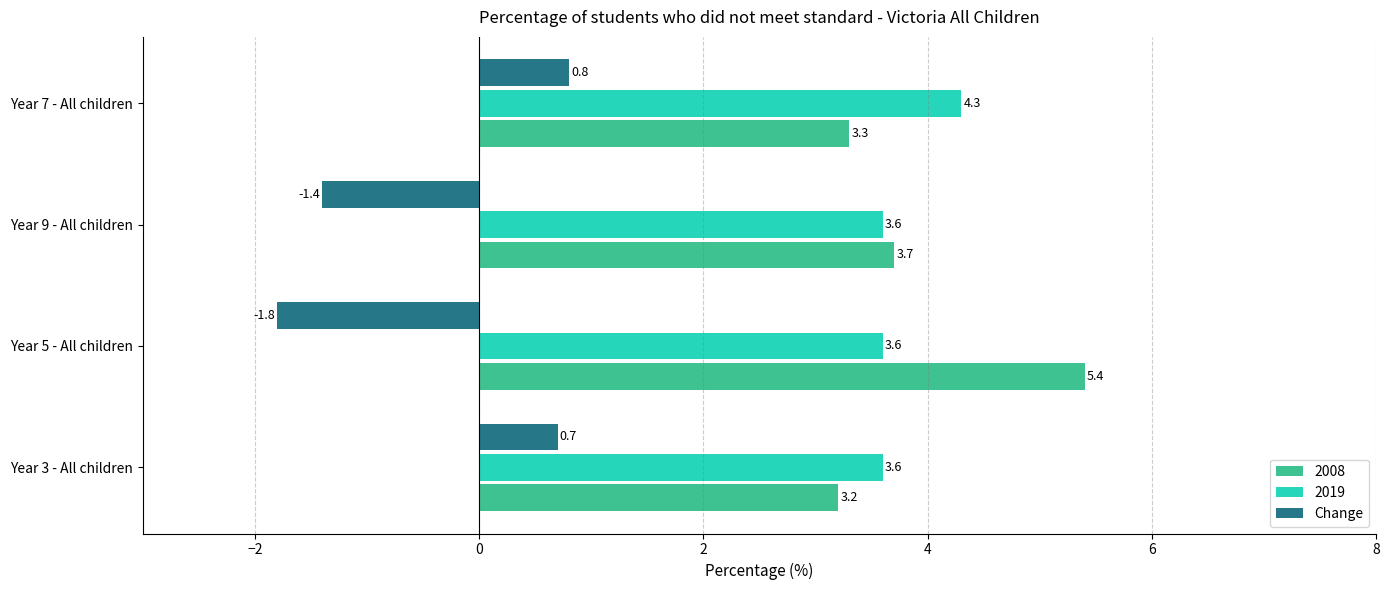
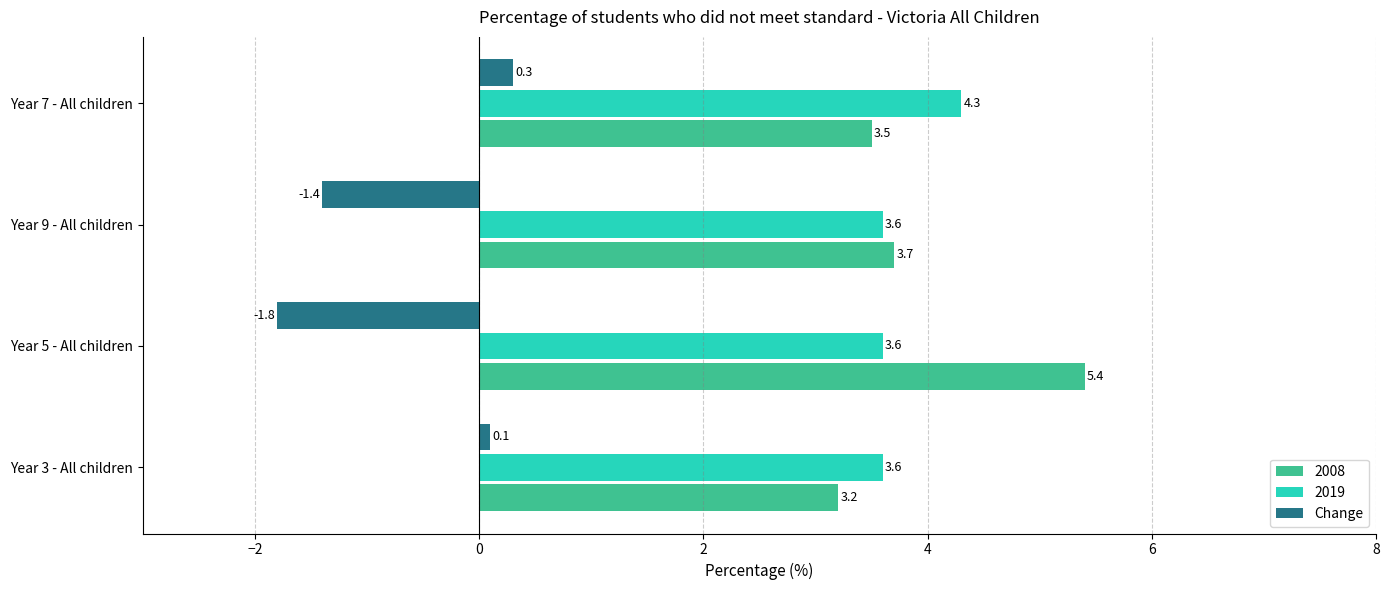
  {
    "2008": {
-     "Year 7 - All children": 3.3,
+     "Year 7 - All children": 3.5,
      "Year 9 - All children": 3.7,
      "Year 5 - All children": 5.4,
      "Year 3 - All children": 3.2
    },
    "2019": {
      "Year 7 - All children": 4.3,
      "Year 9 - All children": 3.6,
      "Year 5 - All children": 3.6,
      "Year 3 - All children": 3.6
    },
    "Change": {
-     "Year 7 - All children": 0.8,
+     "Year 7 - All children": 0.3,
      "Year 9 - All children": -1.4,
      "Year 5 - All children": -1.8,
-     "Year 3 - All children": 0.7
+     "Year 3 - All children": 0.1
    }
  }
